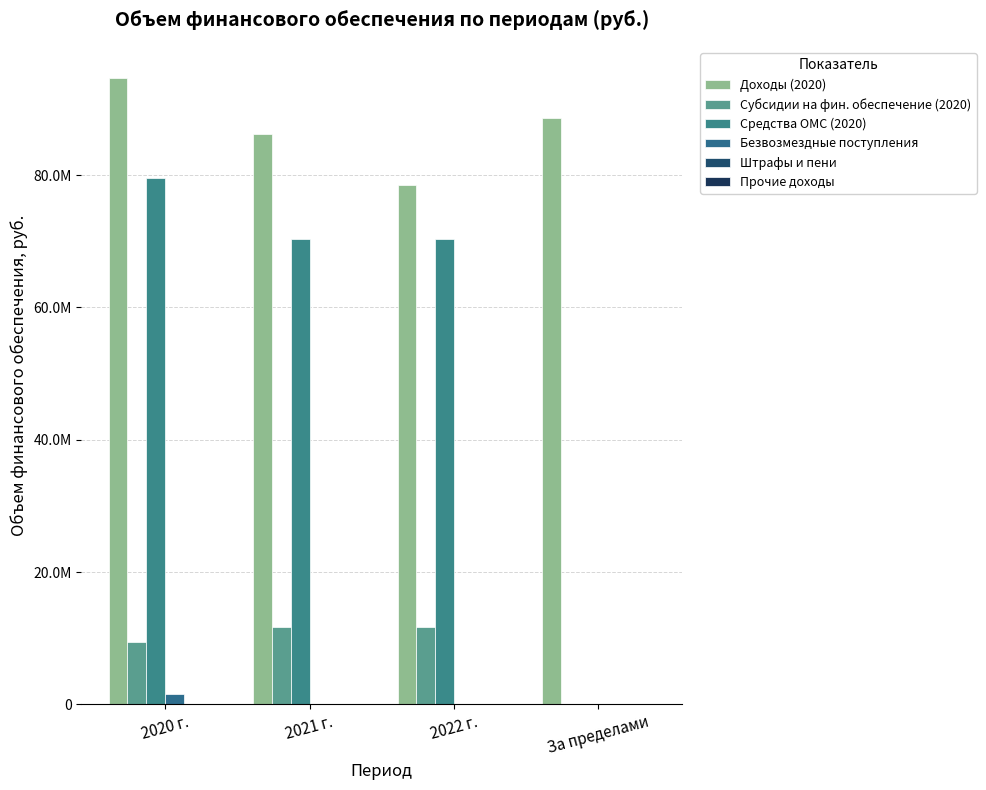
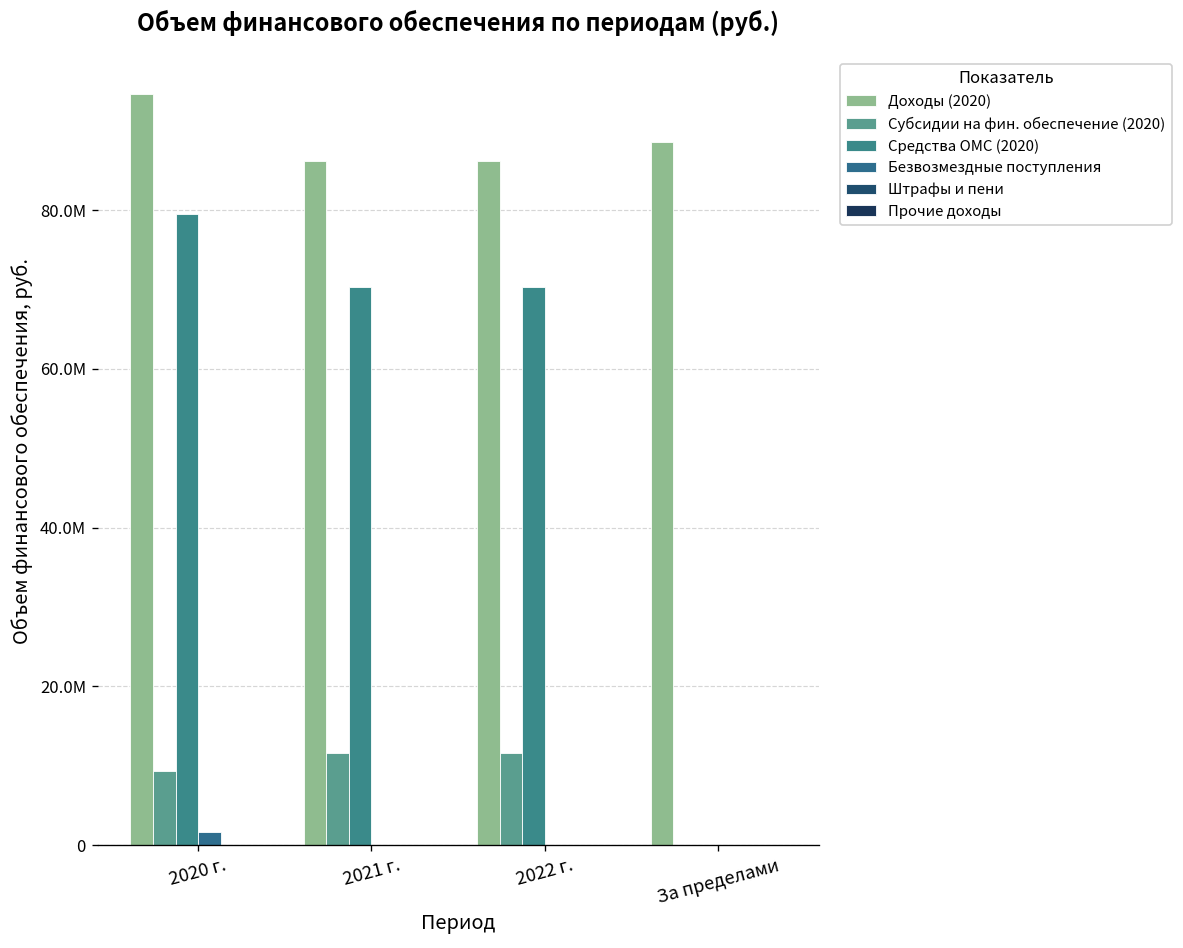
  {
    "Доходы (2020)": {
      "2020 г.": 95000000,
      "2021 г.": 86000000,
-     "2022 г.": 78000000,
+     "2022 г.": 86000000,
      "За пределами": 89000000
    }
  }
